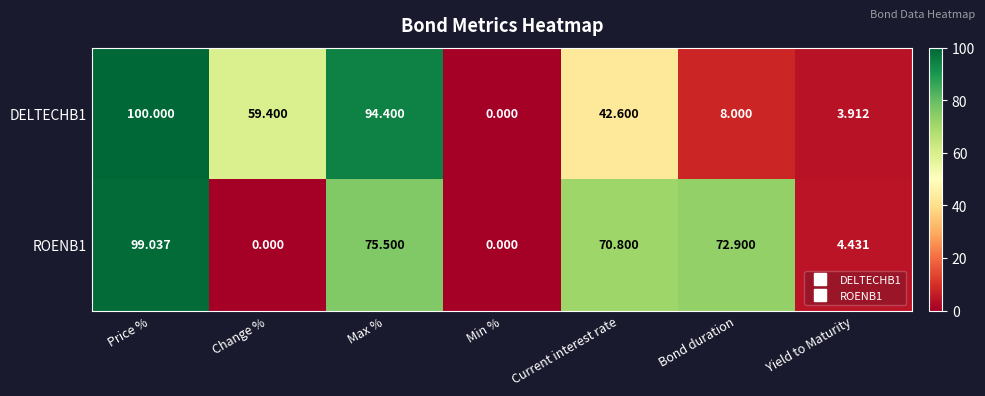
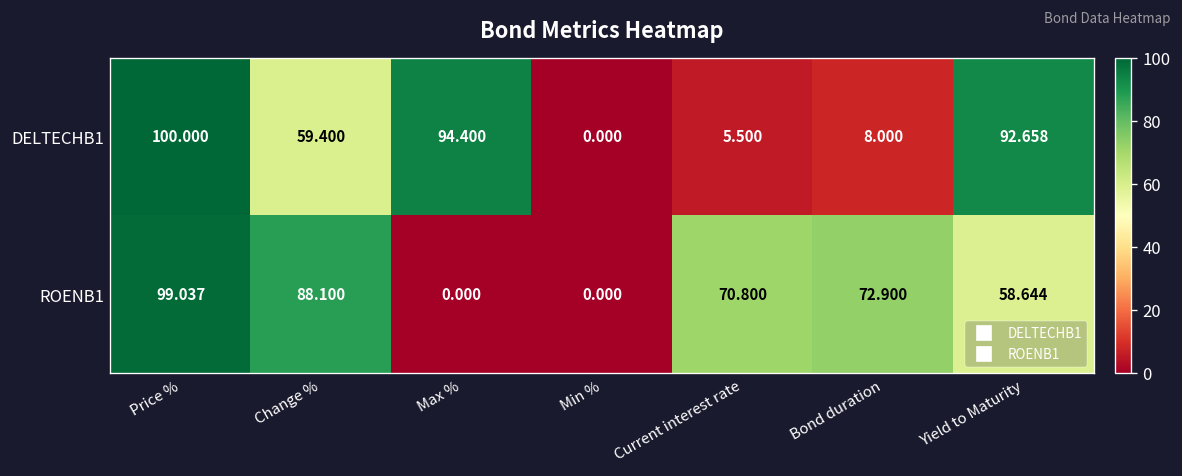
  {
    "DELTECHB1": {
      "Price %": 100.000,
      "Change %": 59.400,
      "Max %": 94.400,
      "Min %": 0.000,
-     "Current interest rate": 42.600,
+     "Current interest rate": 5.500,
      "Bond duration": 8.000,
-     "Yield to Maturity": 3.912
+     "Yield to Maturity": 92.658
    },
    "ROENB1": {
      "Price %": 99.037,
-     "Change %": 0.000,
-     "Max %": 75.500,
+     "Change %": 88.100,
+     "Max %": 0.000,
      "Min %": 0.000,
      "Current interest rate": 70.800,
      "Bond duration": 72.900,
-     "Yield to Maturity": 4.431
+     "Yield to Maturity": 58.644
    }
  }
